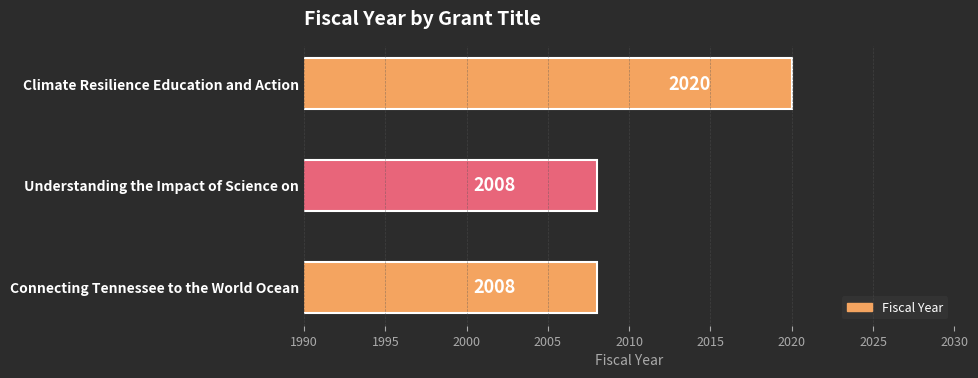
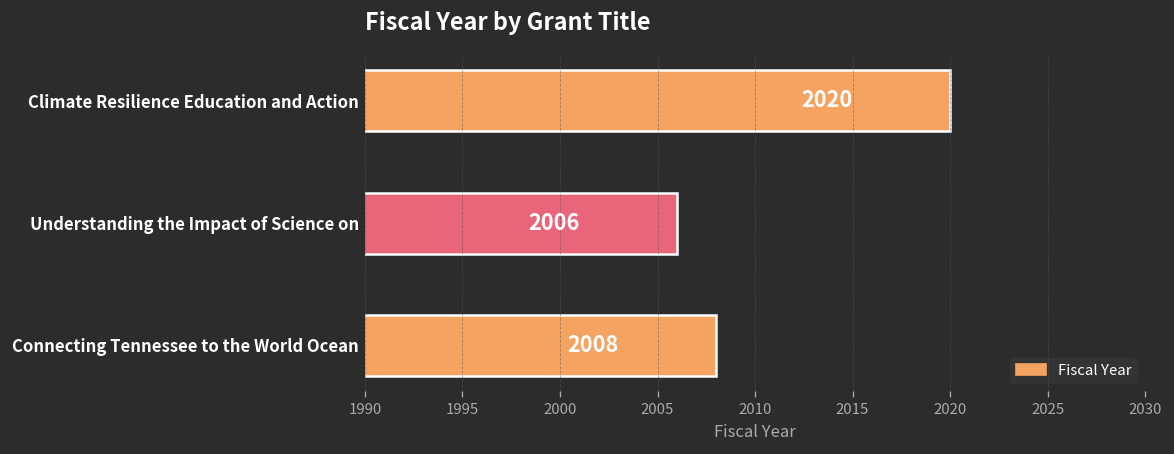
  {
    "Climate Resilience Education and Action": 2020,
-   "Understanding the Impact of Science on": 2008,
+   "Understanding the Impact of Science on": 2006,
    "Connecting Tennessee to the World Ocean": 2008
  }
